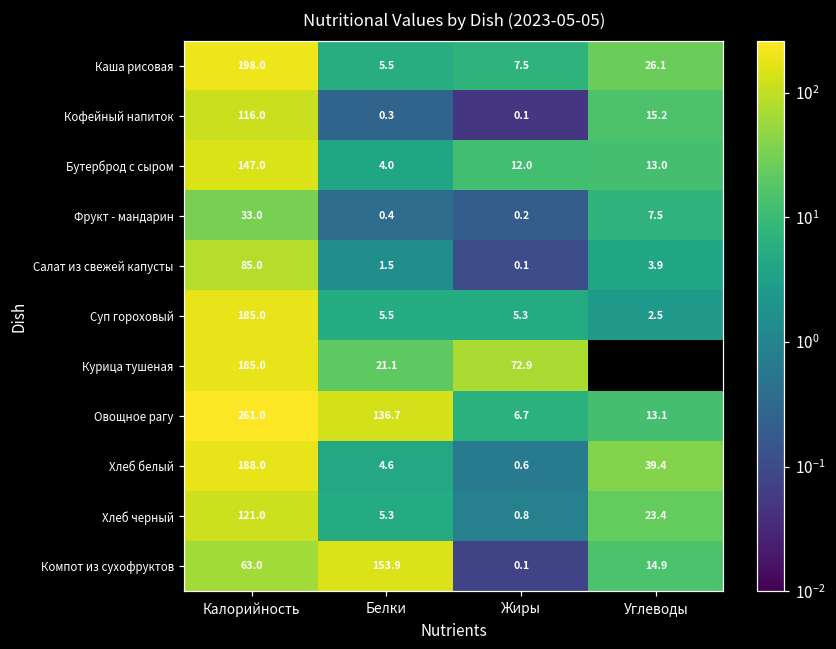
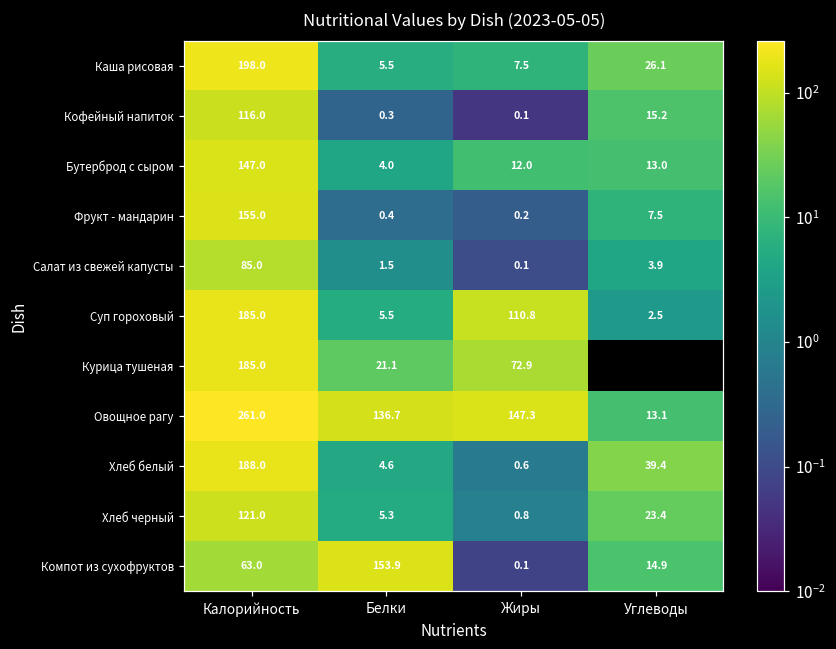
  {
    "Каша рисовая": {
      "Калорийность": 198.0,
      "Белки": 5.5,
      "Жиры": 7.5,
      "Углеводы": 26.1
    },
    "Кофейный напиток": {
      "Калорийность": 116.0,
      "Белки": 0.3,
      "Жиры": 0.1,
      "Углеводы": 15.2
    },
    "Бутерброд с сыром": {
      "Калорийность": 147.0,
      "Белки": 4.0,
      "Жиры": 12.0,
      "Углеводы": 13.0
    },
    "Фрукт - мандарин": {
-     "Калорийность": 33.0,
+     "Калорийность": 155.0,
      "Белки": 0.4,
      "Жиры": 0.2,
      "Углеводы": 7.5
    },
    "Салат из свежей капусты": {
      "Калорийность": 85.0,
      "Белки": 1.5,
      "Жиры": 0.1,
      "Углеводы": 3.9
    },
    "Суп гороховый": {
      "Калорийность": 185.0,
      "Белки": 5.5,
-     "Жиры": 5.3,
+     "Жиры": 110.8,
      "Углеводы": 2.5
    },
    "Курица тушеная": {
      "Калорийность": 185.0,
      "Белки": 21.1,
      "Жиры": 72.9
    },
    "Овощное рагу": {
      "Калорийность": 261.0,
      "Белки": 136.7,
-     "Жиры": 6.7,
+     "Жиры": 147.3,
      "Углеводы": 13.1
    },
    "Хлеб белый": {
      "Калорийность": 188.0,
      "Белки": 4.6,
      "Жиры": 0.6,
      "Углеводы": 39.4
    },
    "Хлеб черный": {
      "Калорийность": 121.0,
      "Белки": 5.3,
      "Жиры": 0.8,
      "Углеводы": 23.4
    },
    "Компот из сухофруктов": {
      "Калорийность": 63.0,
      "Белки": 153.9,
      "Жиры": 0.1,
      "Углеводы": 14.9
    }
  }
